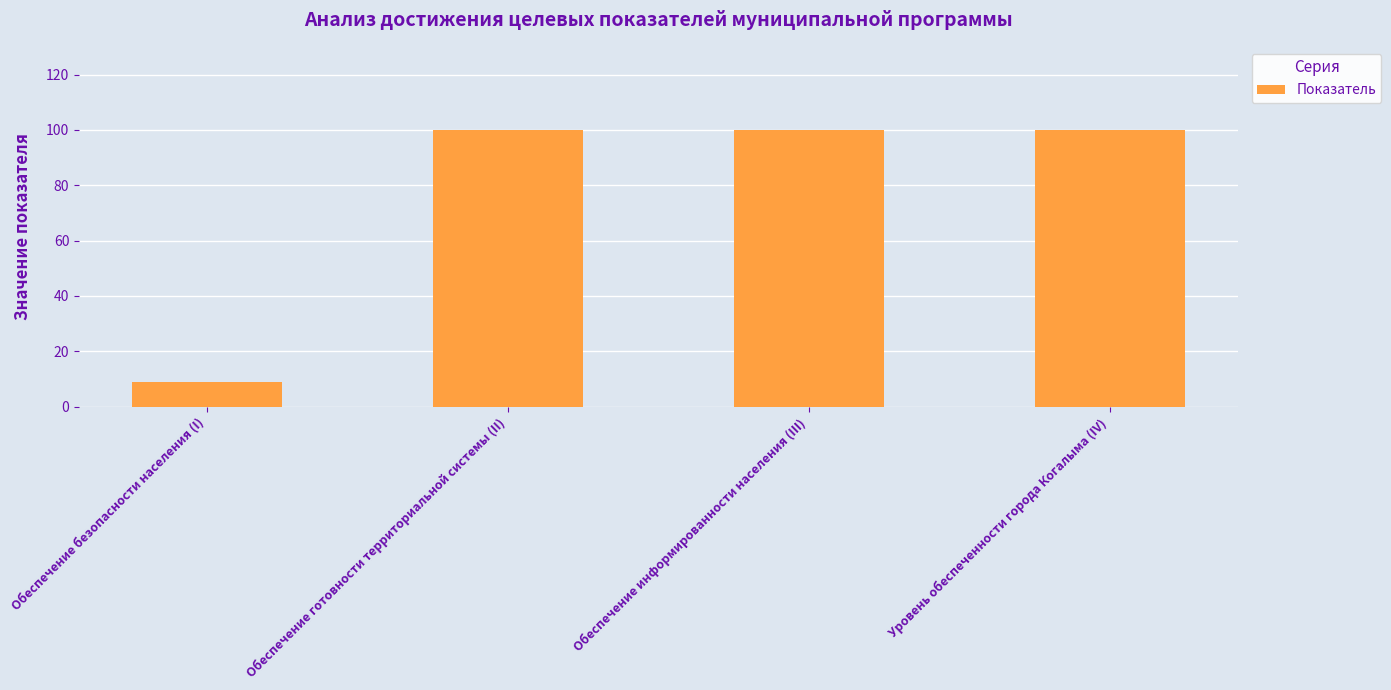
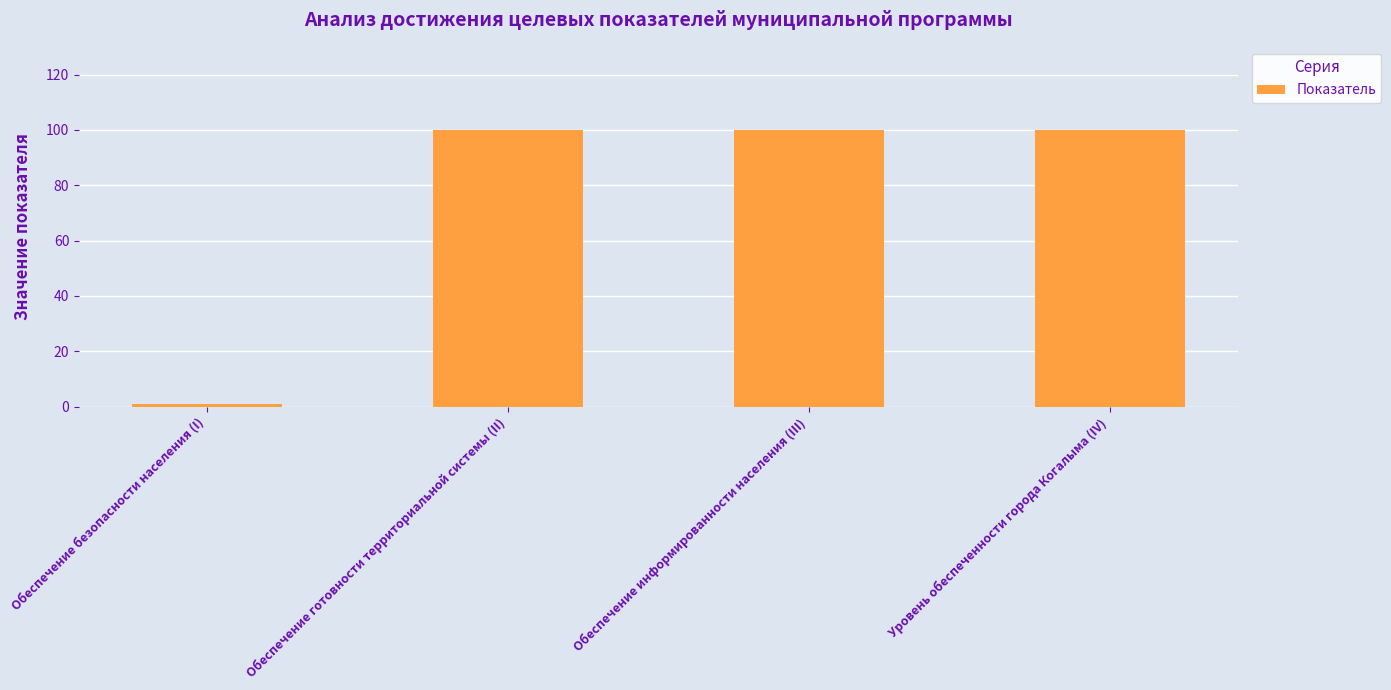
  {
-   "Обеспечение безопасности населения (I)": 9,
+   "Обеспечение безопасности населения (I)": 1,
    "Обеспечение готовности территориальной системы (II)": 100,
    "Обеспечение информированности населения (III)": 100,
    "Уровень обеспеченности города Когалыма (IV)": 100
  }
